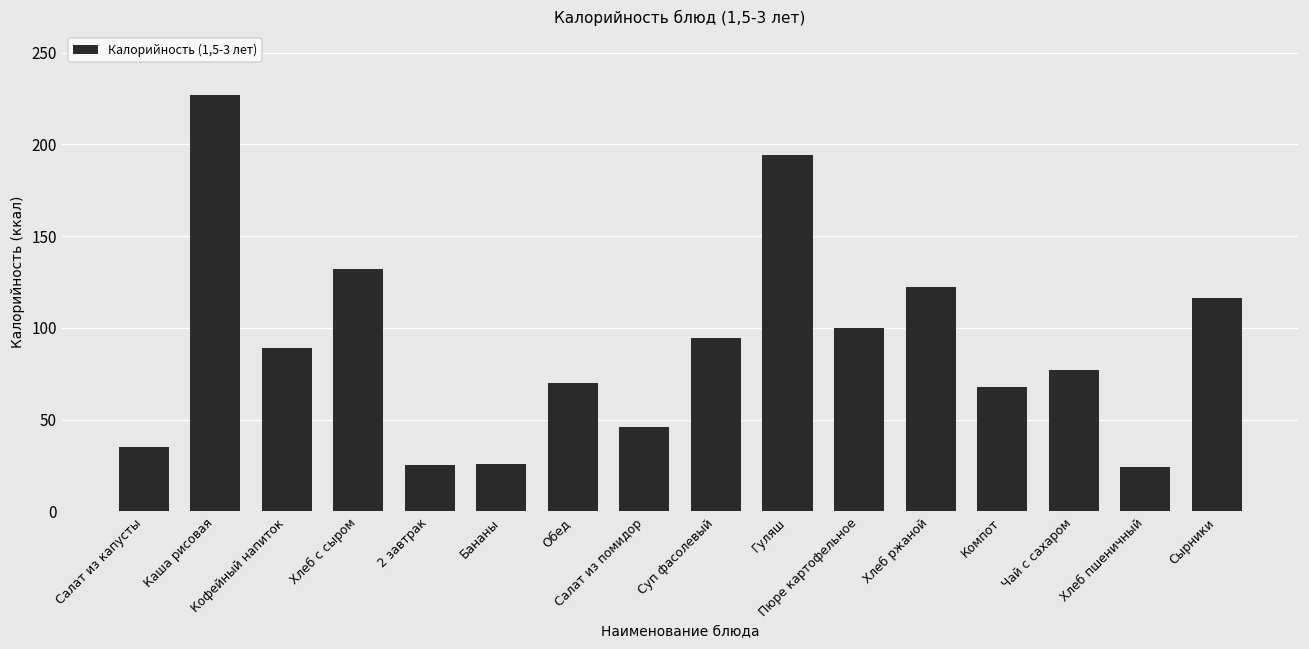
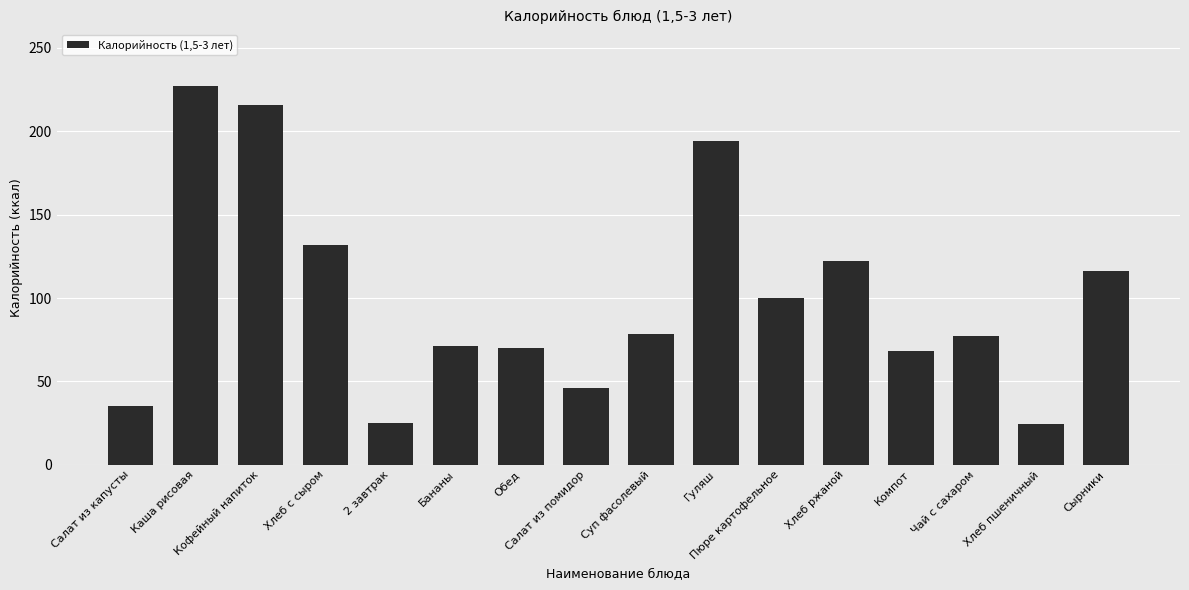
  {
    "Салат из капусты": 35,
    "Каша рисовая": 227,
-   "Кофейный напиток": 89,
+   "Кофейный напиток": 216,
    "Хлеб с сыром": 132,
    "2 завтрак": 25,
-   "Бананы": 26,
+   "Бананы": 71,
    "Обед": 70,
    "Салат из помидор": 46,
-   "Суп фасолевый": 95,
+   "Суп фасолевый": 79,
    "Гуляш": 194,
    "Пюре картофельное": 100,
    "Хлеб ржаной": 122,
    "Компот": 68,
    "Чай с сахаром": 77,
    "Хлеб пшеничный": 24,
    "Сырники": 116
  }
